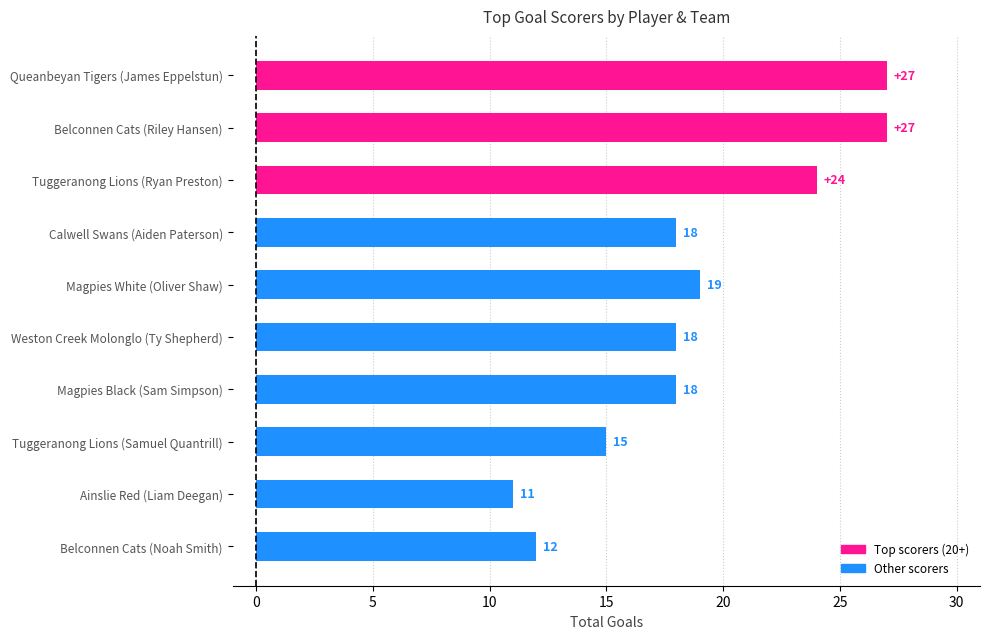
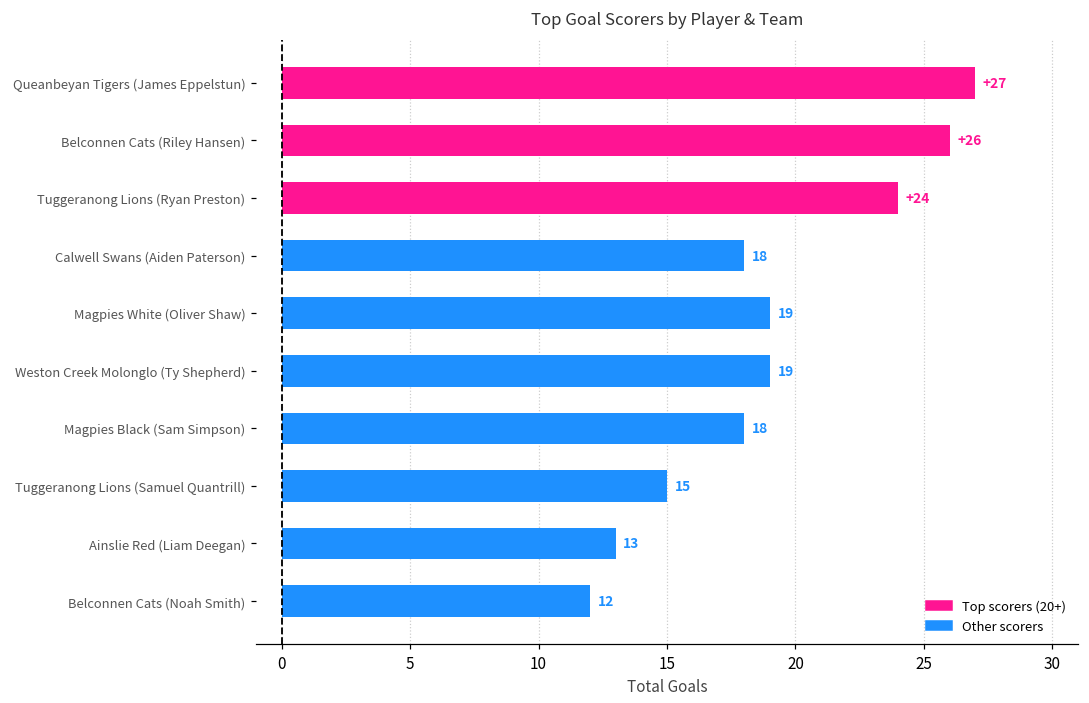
  {
    "Queanbeyan Tigers (James Eppelstun)": "+27",
-   "Belconnen Cats (Riley Hansen)": "+27",
+   "Belconnen Cats (Riley Hansen)": "+26",
    "Tuggeranong Lions (Ryan Preston)": "+24",
    "Calwell Swans (Aiden Paterson)": "18",
    "Magpies White (Oliver Shaw)": "19",
-   "Weston Creek Molonglo (Ty Shepherd)": "18",
+   "Weston Creek Molonglo (Ty Shepherd)": "19",
    "Magpies Black (Sam Simpson)": "18",
    "Tuggeranong Lions (Samuel Quantrill)": "15",
-   "Ainslie Red (Liam Deegan)": "11",
+   "Ainslie Red (Liam Deegan)": "13",
    "Belconnen Cats (Noah Smith)": "12"
  }
